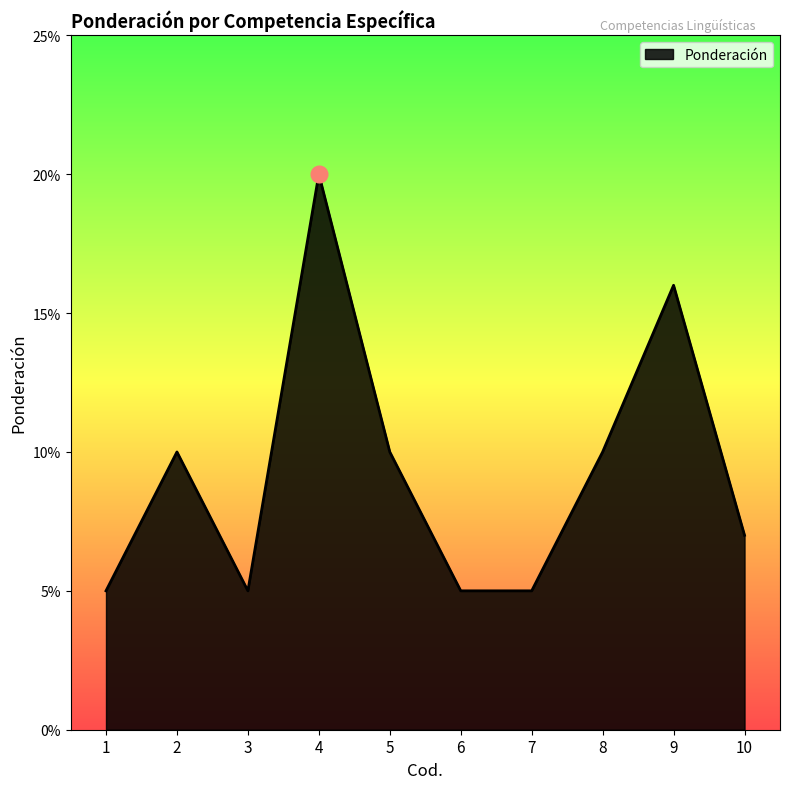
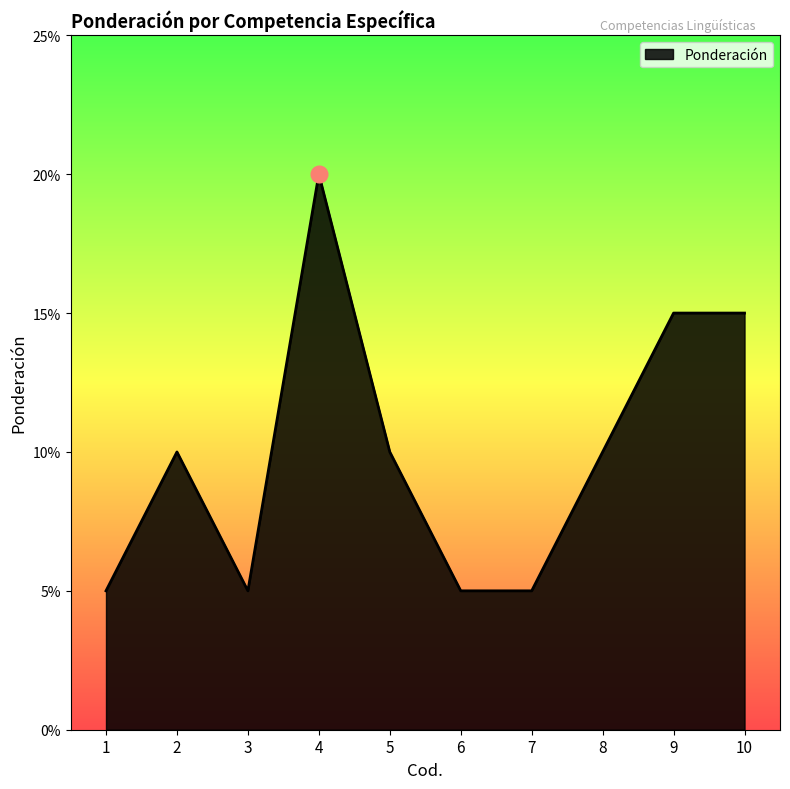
  {
    "Ponderación": {
      "1": "5.0%",
      "2": "10.0%",
      "3": "5.0%",
      "5": "10.0%",
      "6": "5.0%",
      "7": "5.0%",
      "8": "10.0%",
-     "9": "16.0%",
-     "10": "7.0%"
+     "9": "15.0%",
+     "10": "15.0%"
    }
  }
